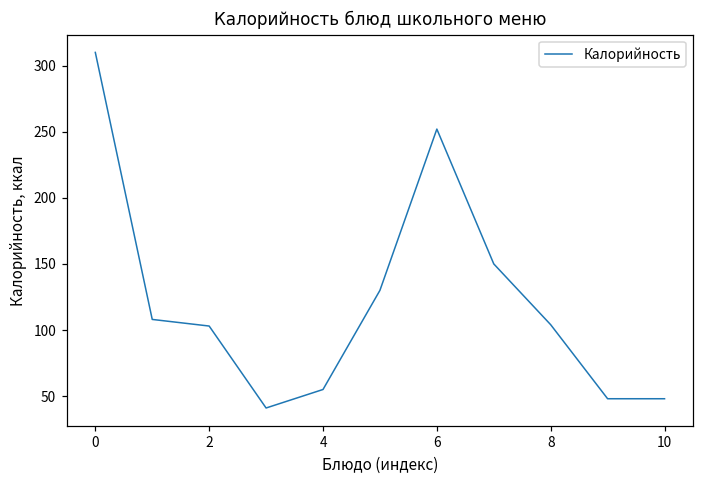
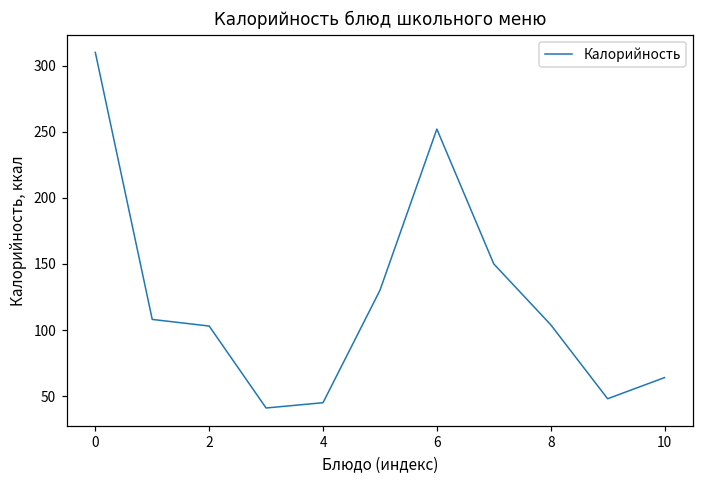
  {
    "0": 310,
    "2": 103,
-   "4": 55,
+   "4": 45,
    "6": 252,
    "8": 104,
-   "10": 48
+   "10": 64
  }
